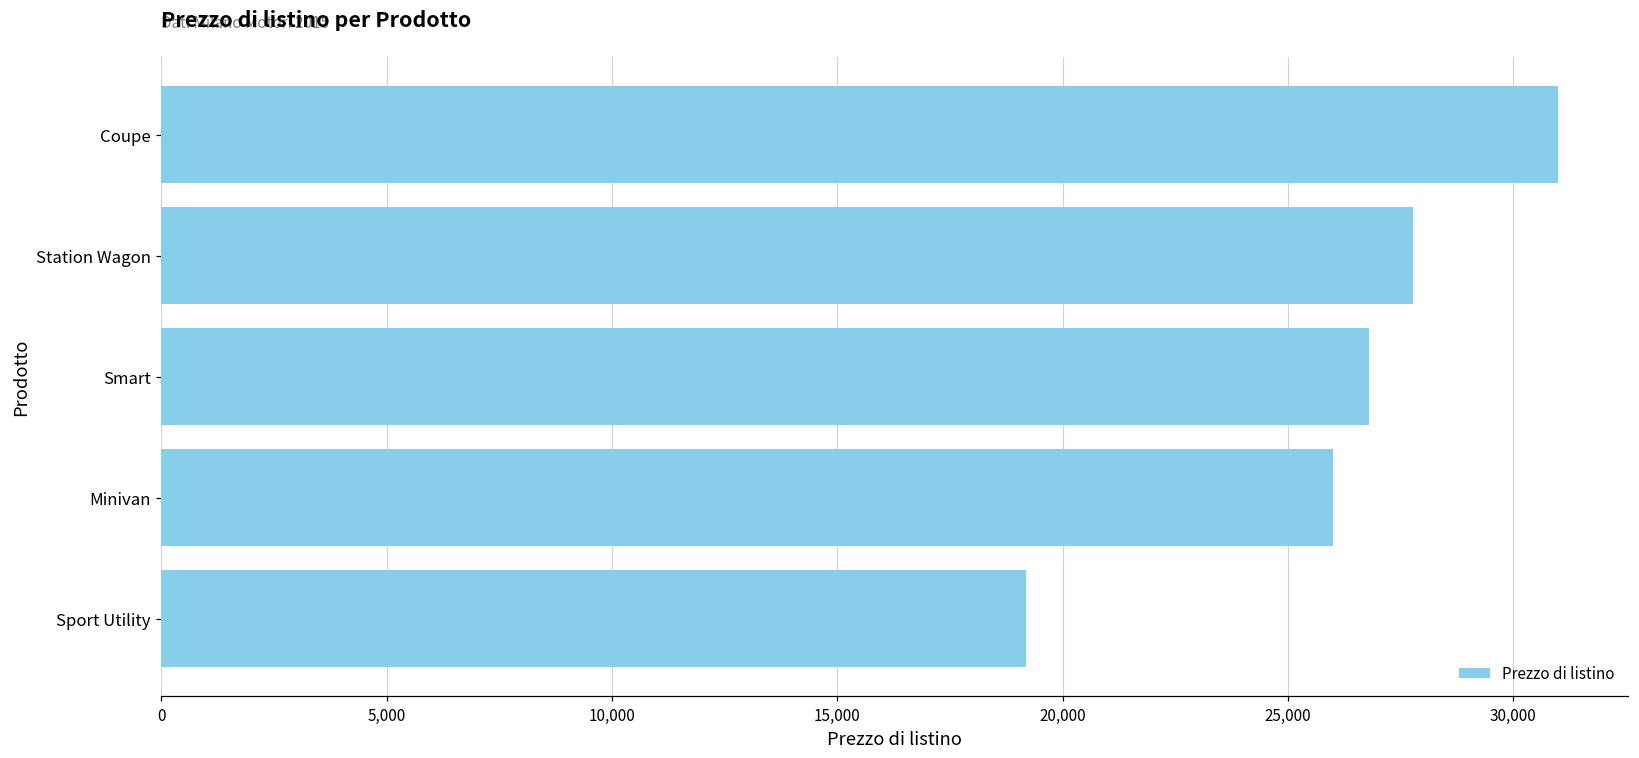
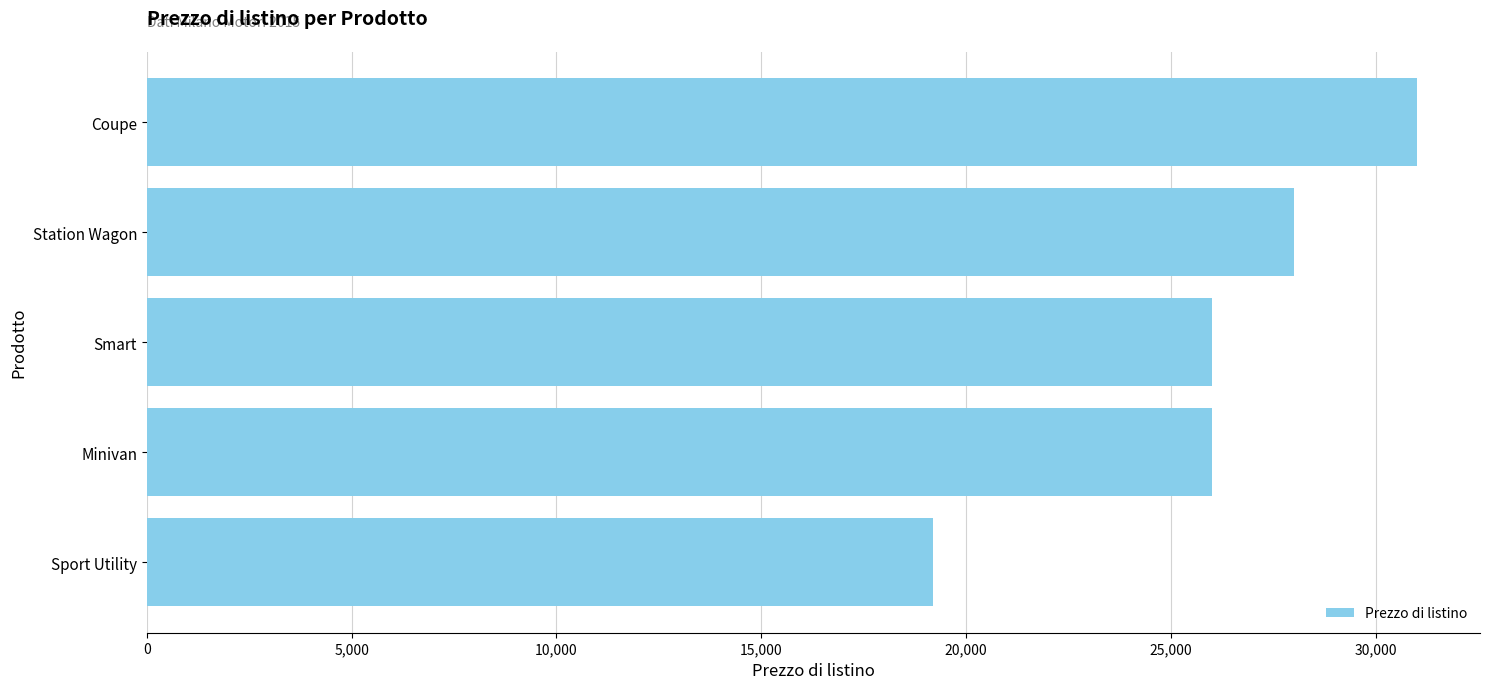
  {
    "Coupe": "31,000",
-   "Station Wagon": "27,800",
-   "Smart": "26,800",
+   "Station Wagon": "28,000",
+   "Smart": "26,000",
    "Minivan": "26,000",
    "Sport Utility": "19,200"
  }
